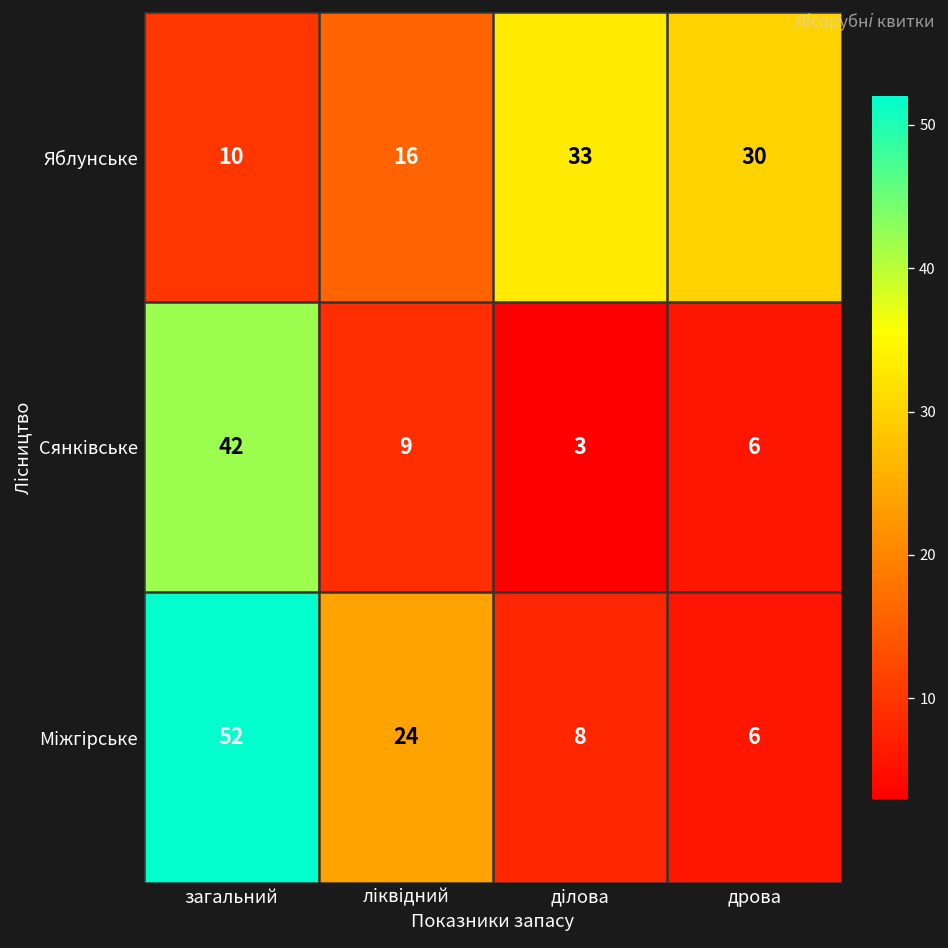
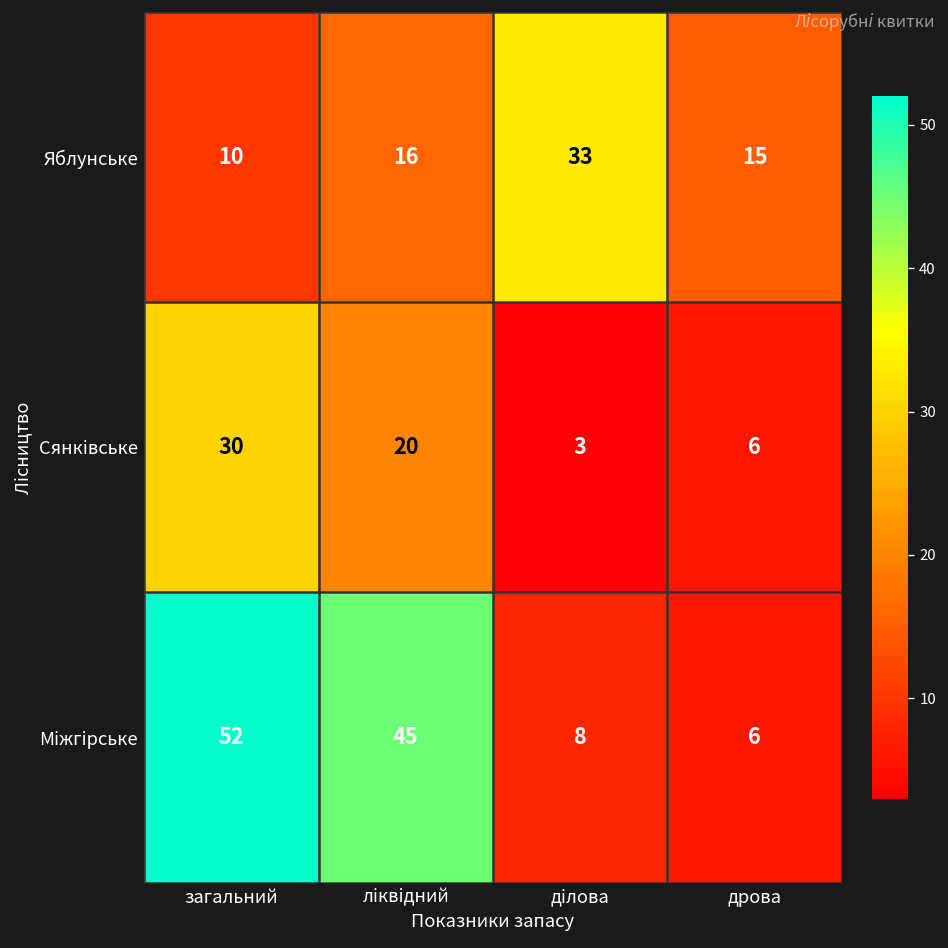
  {
    "Яблунське": {
      "загальний": 10,
      "ліквідний": 16,
      "ділова": 33,
-     "дрова": 30
+     "дрова": 15
    },
    "Сянківське": {
-     "загальний": 42,
-     "ліквідний": 9,
+     "загальний": 30,
+     "ліквідний": 20,
      "ділова": 3,
      "дрова": 6
    },
    "Міжгірське": {
      "загальний": 52,
-     "ліквідний": 24,
+     "ліквідний": 45,
      "ділова": 8,
      "дрова": 6
    }
  }
